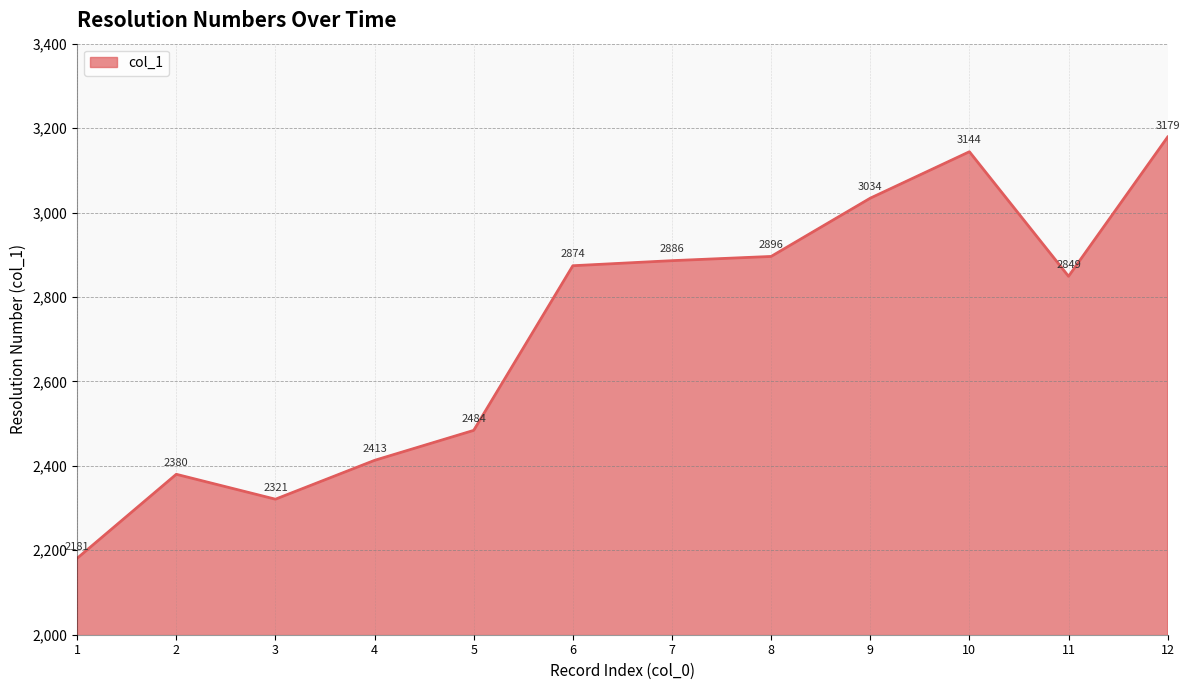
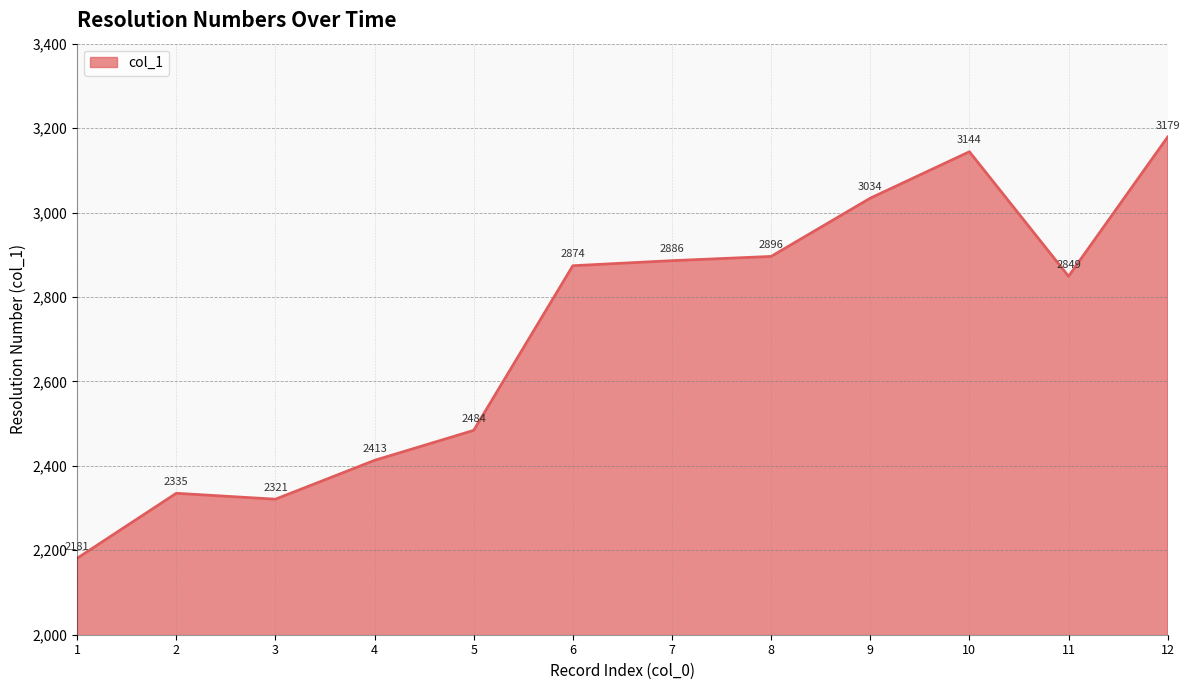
  {
    "1": 2181,
-   "2": 2380,
+   "2": 2335,
    "3": 2321,
    "4": 2413,
    "5": 2484,
    "6": 2874,
    "7": 2886,
    "8": 2896,
    "9": 3034,
    "10": 3144,
    "11": 2849,
    "12": 3179
  }
